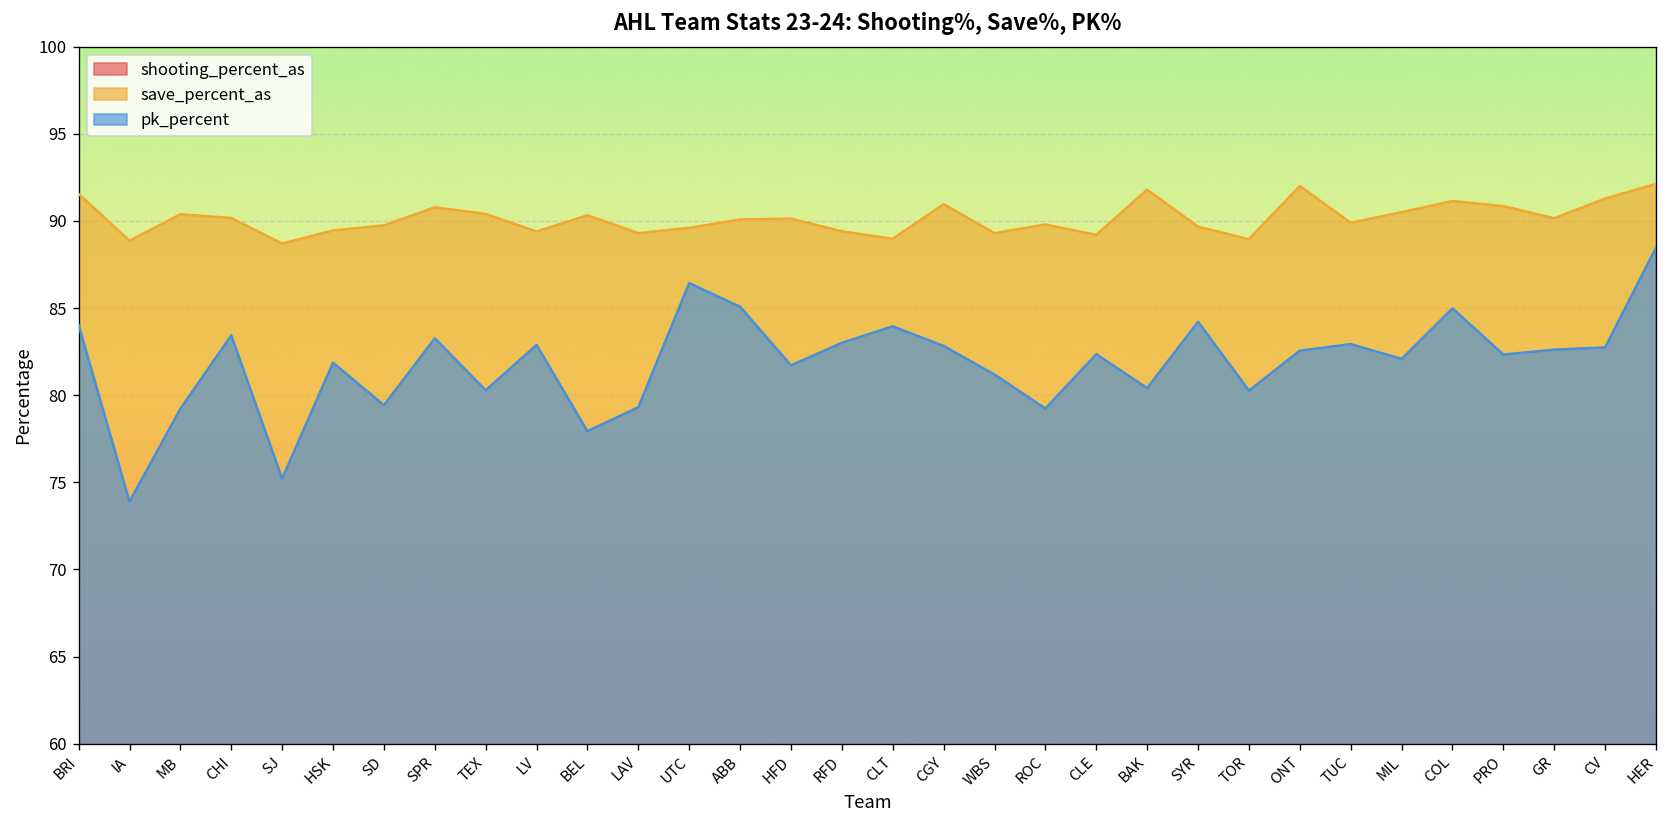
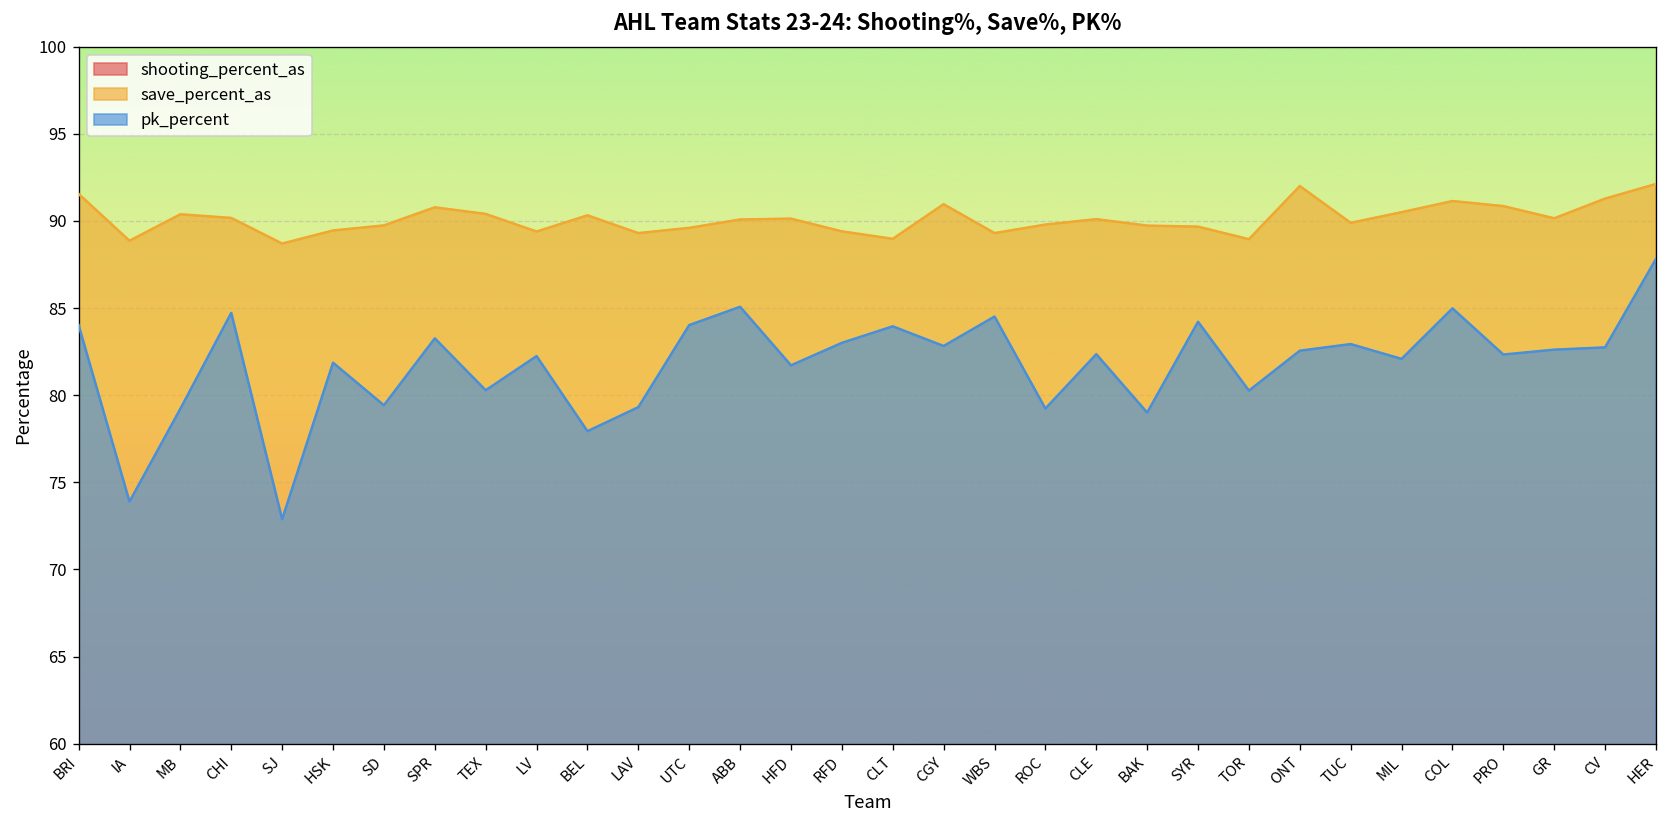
  {
    "save_percent_as": {
      "BRI": 91.6,
      "IA": 88.9,
      "MB": 90.4,
      "CHI": 90.2,
      "SJ": 88.7,
      "HSK": 89.5,
      "SD": 89.7,
      "SPR": 90.8,
      "TEX": 90.4,
      "LV": 89.4,
      "BEL": 90.3,
      "LAV": 89.3,
      "UTC": 89.6,
      "ABB": 90.1,
      "HFD": 90.1,
      "RFD": 89.4,
      "CLT": 89.0,
      "CGY": 91.0,
      "WBS": 89.3,
      "ROC": 89.8,
-     "CLE": 89.2,
-     "BAK": 91.8,
+     "CLE": 90.1,
+     "BAK": 89.7,
      "SYR": 89.7,
      "TOR": 89.0,
      "ONT": 92.0,
      "TUC": 89.9,
      "MIL": 90.5,
      "COL": 91.1,
      "PRO": 90.9,
      "GR": 90.2,
      "CV": 91.3,
      "HER": 92.1
    },
    "pk_percent": {
      "BRI": 84.0,
      "IA": 73.9,
      "MB": 79.2,
-     "CHI": 83.4,
-     "SJ": 75.2,
+     "CHI": 84.7,
+     "SJ": 72.9,
      "HSK": 81.9,
      "SD": 79.4,
      "SPR": 83.3,
      "TEX": 80.3,
-     "LV": 82.9,
+     "LV": 82.2,
      "BEL": 77.9,
      "LAV": 79.3,
-     "UTC": 86.4,
+     "UTC": 84.0,
      "ABB": 85.1,
      "HFD": 81.7,
      "RFD": 83.0,
      "CLT": 84.0,
      "CGY": 82.8,
-     "WBS": 81.2,
+     "WBS": 84.5,
      "ROC": 79.2,
      "CLE": 82.4,
-     "BAK": 80.4,
+     "BAK": 79.0,
      "SYR": 84.2,
      "TOR": 80.3,
      "ONT": 82.6,
      "TUC": 82.9,
      "MIL": 82.1,
      "COL": 85.0,
      "PRO": 82.3,
      "GR": 82.6,
      "CV": 82.7,
-     "HER": 88.5
+     "HER": 87.8
    }
  }
